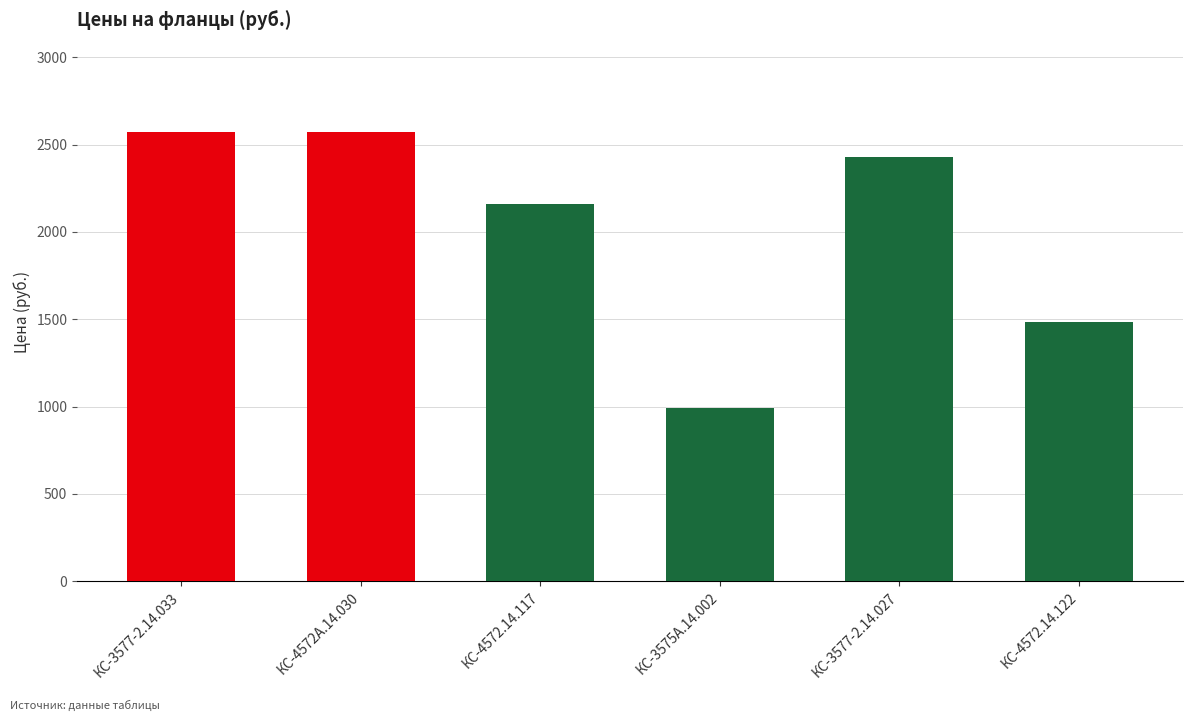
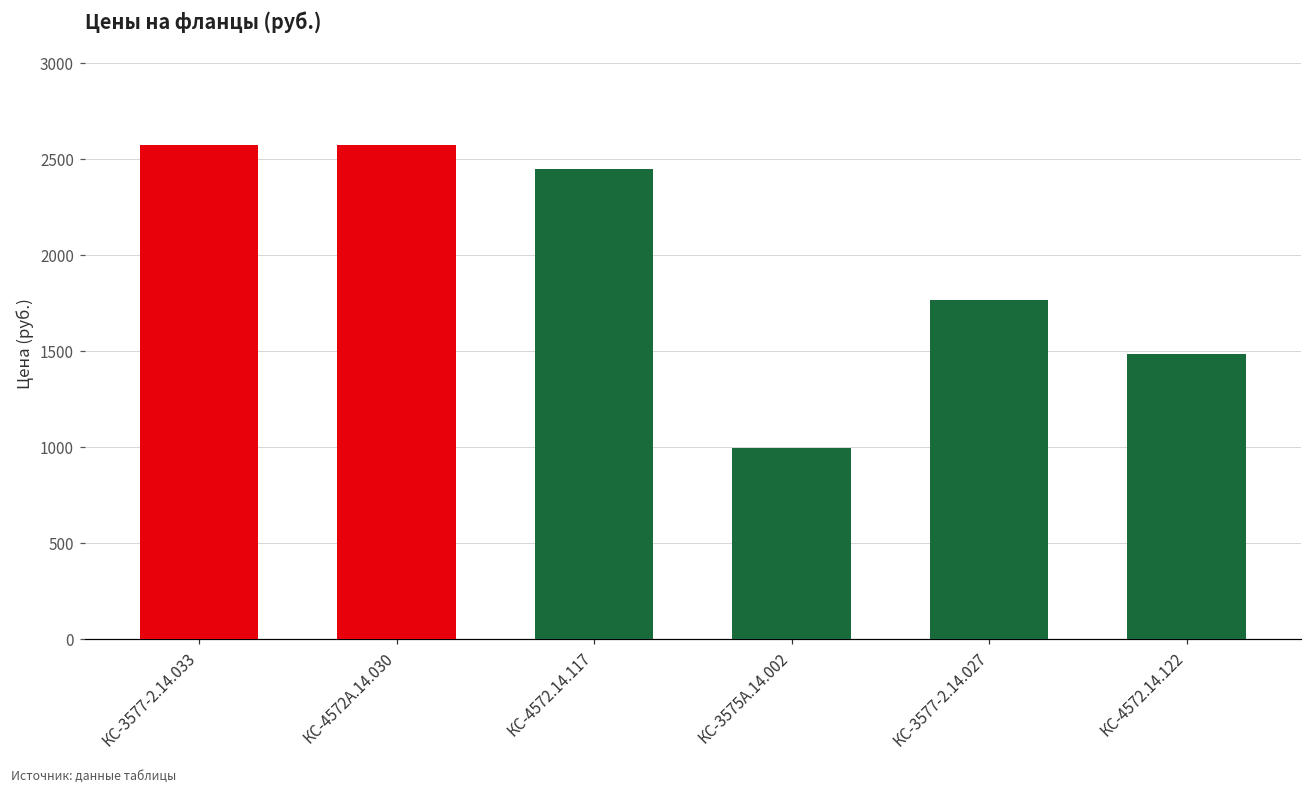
  {
    "КС-3577-2.14.033": 2570,
    "КС-4572А.14.030": 2570,
-   "КС-4572.14.117": 2160,
+   "КС-4572.14.117": 2450,
    "КС-3575А.14.002": 990,
-   "КС-3577-2.14.027": 2430,
+   "КС-3577-2.14.027": 1770,
    "КС-4572.14.122": 1480
  }
